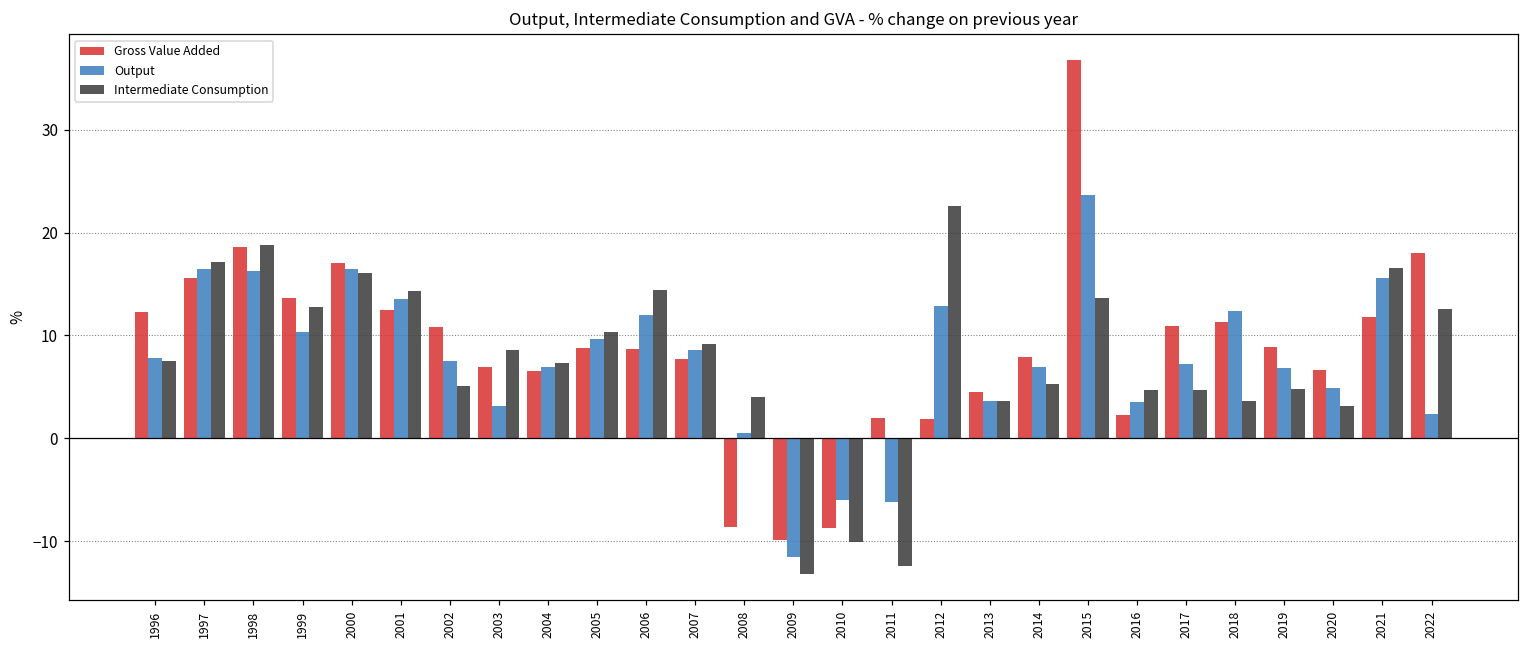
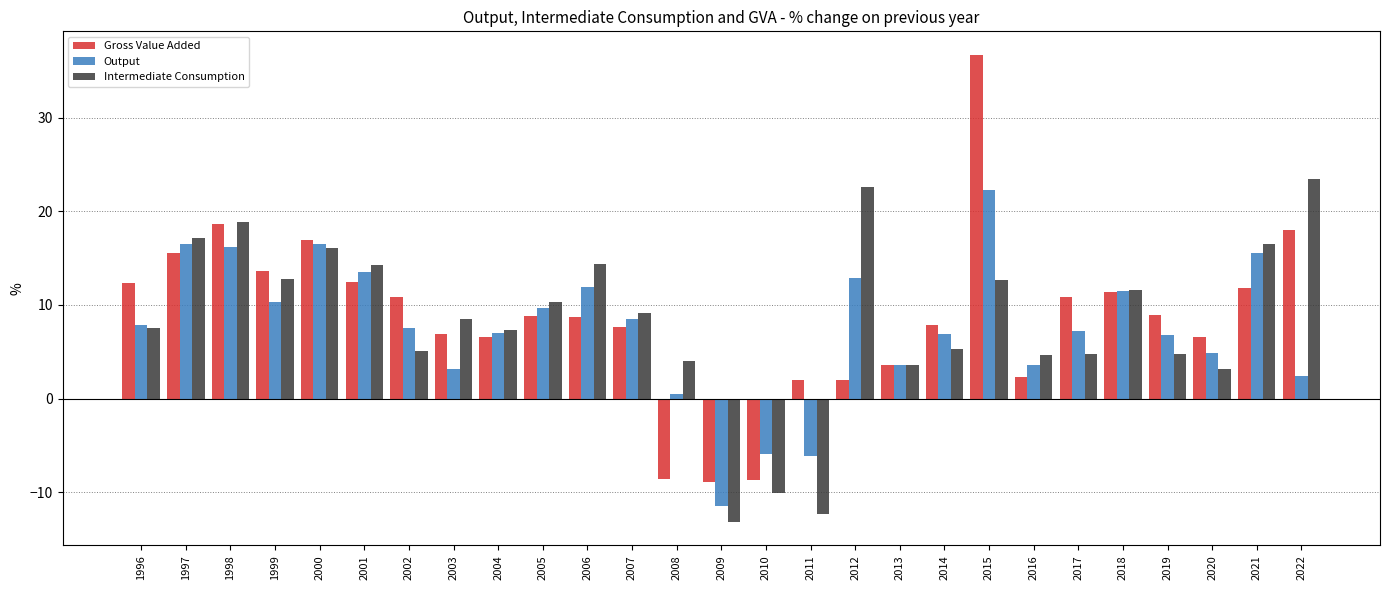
  {
    "Gross Value Added": {
      "1996": 12,
      "1997": 16,
      "1998": 19,
      "1999": 14,
      "2000": 17,
      "2001": 13,
      "2002": 11,
      "2003": 7,
      "2004": 7,
      "2005": 9,
      "2006": 9,
      "2007": 8,
      "2008": -9,
-     "2009": -10,
+     "2009": -9,
      "2010": -9,
      "2011": 2,
      "2012": 2,
-     "2013": 5,
+     "2013": 4,
      "2014": 8,
      "2015": 37,
      "2016": 2,
      "2017": 11,
      "2018": 11,
      "2019": 9,
      "2020": 7,
      "2021": 12,
      "2022": 18
    },
    "Output": {
      "1996": 8,
      "1997": 16,
      "1998": 16,
      "1999": 10,
      "2000": 16,
      "2001": 14,
      "2002": 8,
      "2003": 3,
      "2004": 7,
      "2005": 10,
      "2006": 12,
      "2007": 9,
      "2008": 1,
      "2009": -12,
      "2010": -6,
      "2011": -6,
      "2012": 13,
      "2013": 4,
      "2014": 7,
-     "2015": 24,
+     "2015": 22,
      "2016": 4,
      "2017": 7,
-     "2018": 12,
+     "2018": 11,
      "2019": 7,
      "2020": 5,
      "2021": 16,
      "2022": 2
    },
    "Intermediate Consumption": {
      "1996": 8,
      "1997": 17,
      "1998": 19,
      "1999": 13,
      "2000": 16,
      "2001": 14,
      "2002": 5,
      "2003": 9,
      "2004": 7,
      "2005": 10,
      "2006": 14,
      "2007": 9,
      "2008": 4,
      "2009": -13,
      "2010": -10,
      "2011": -12,
      "2012": 23,
      "2013": 4,
      "2014": 5,
-     "2015": 14,
+     "2015": 13,
      "2016": 5,
      "2017": 5,
-     "2018": 4,
+     "2018": 12,
      "2019": 5,
      "2020": 3,
      "2021": 17,
-     "2022": 13
+     "2022": 23
    }
  }
